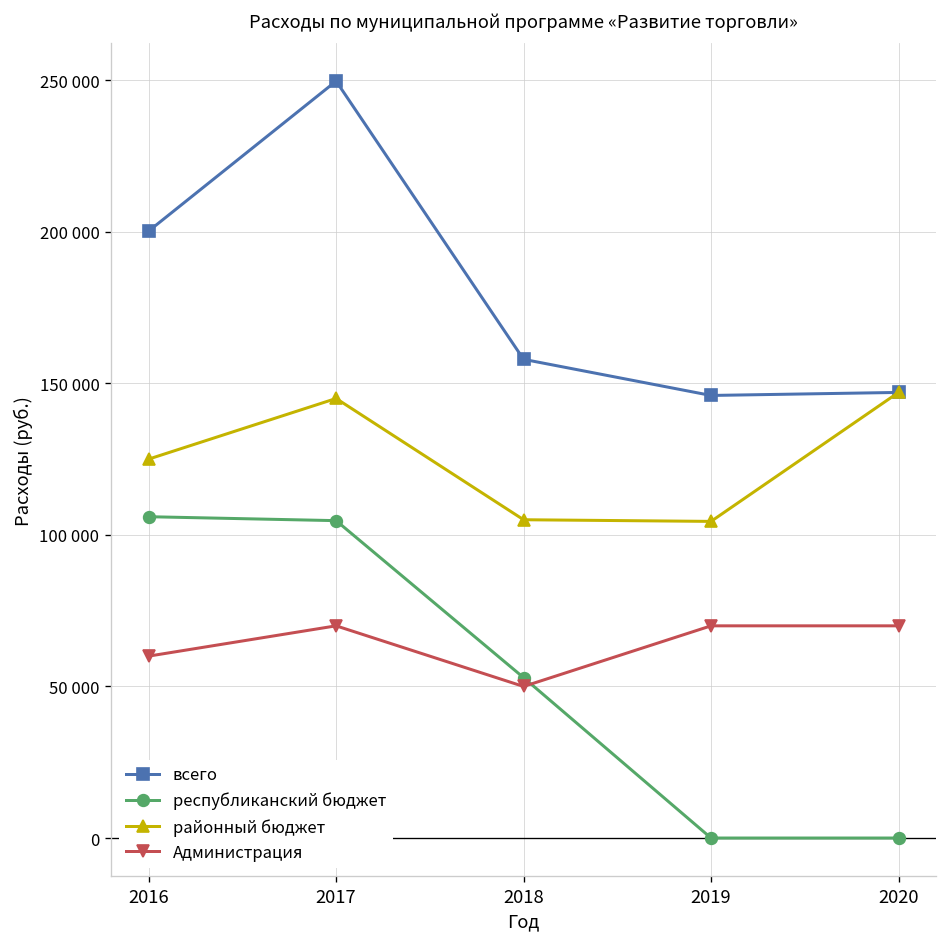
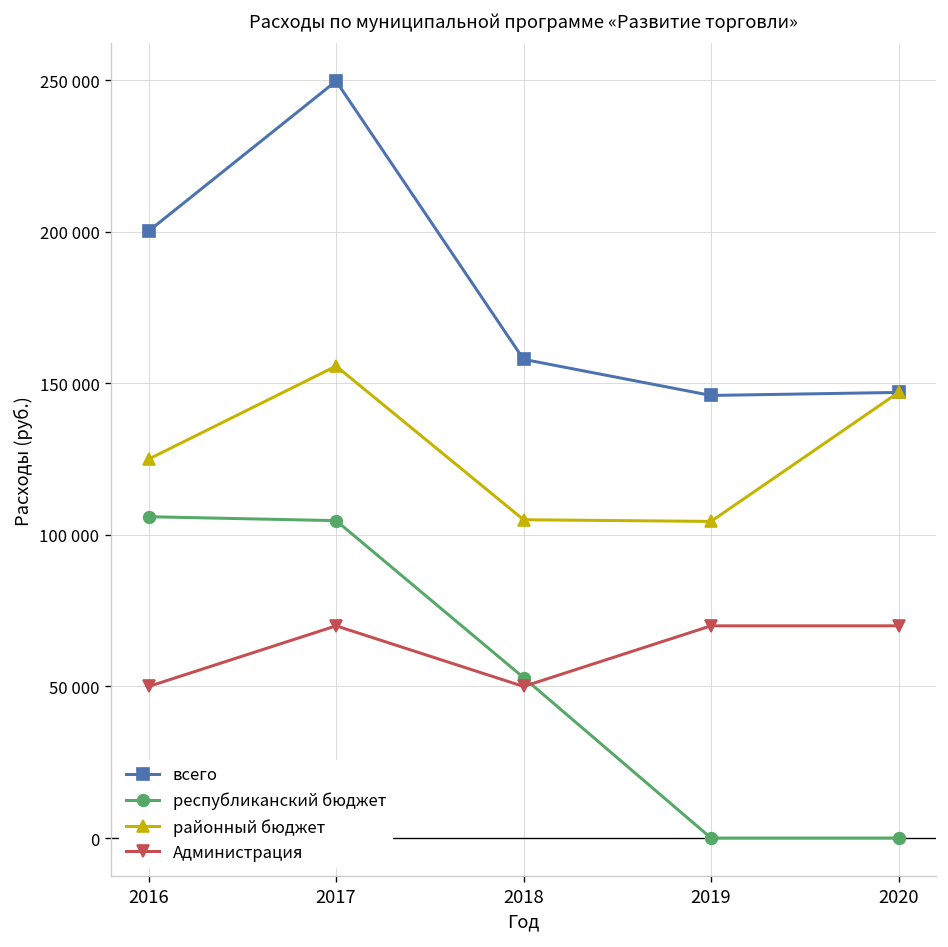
  {
    "всего": {
      "2016": 200000,
      "2017": 250000,
      "2018": 158000,
      "2019": 146000
    },
    "республиканский бюджет": {
      "2016": 106000,
      "2017": 105000,
      "2018": 53000,
      "2019": 0,
      "2020": 0
    },
    "районный бюджет": {
      "2016": 125000,
-     "2017": 145000,
+     "2017": 156000,
      "2018": 105000,
      "2019": 104000
    },
    "Администрация": {
-     "2016": 60000,
+     "2016": 50000,
      "2017": 70000,
      "2018": 50000,
      "2019": 70000,
      "2020": 70000
    }
  }
